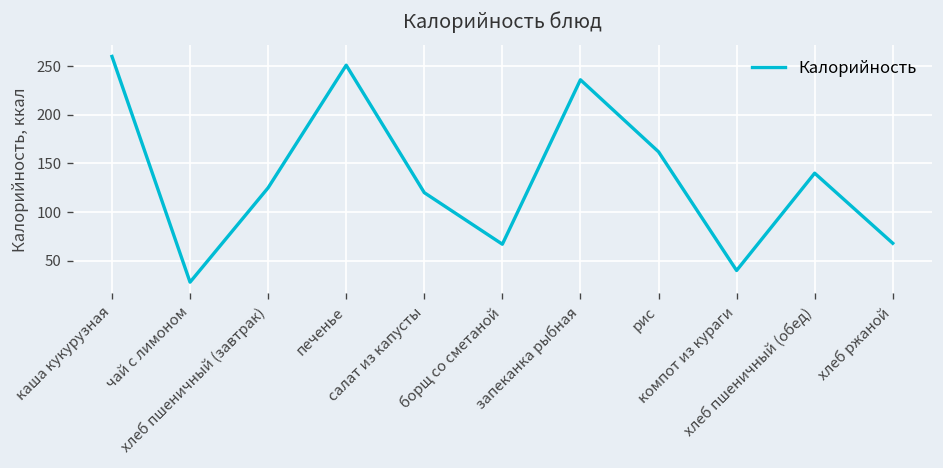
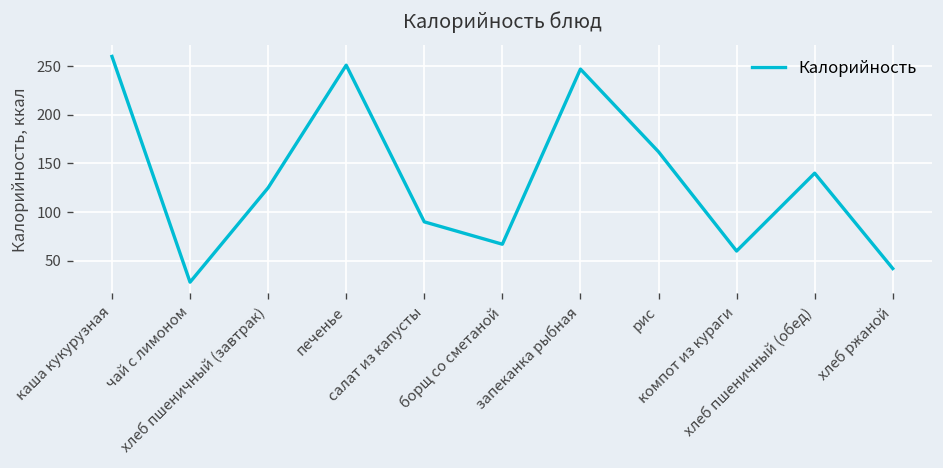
  {
    "каша кукурузная": 260,
    "чай с лимоном": 30,
    "хлеб пшеничный (завтрак)": 130,
    "печенье": 250,
-   "салат из капусты": 120,
+   "салат из капусты": 90,
    "борщ со сметаной": 70,
-   "запеканка рыбная": 240,
+   "запеканка рыбная": 250,
    "рис": 160,
-   "компот из кураги": 40,
+   "компот из кураги": 60,
    "хлеб пшеничный (обед)": 140,
-   "хлеб ржаной": 70
+   "хлеб ржаной": 40
  }
